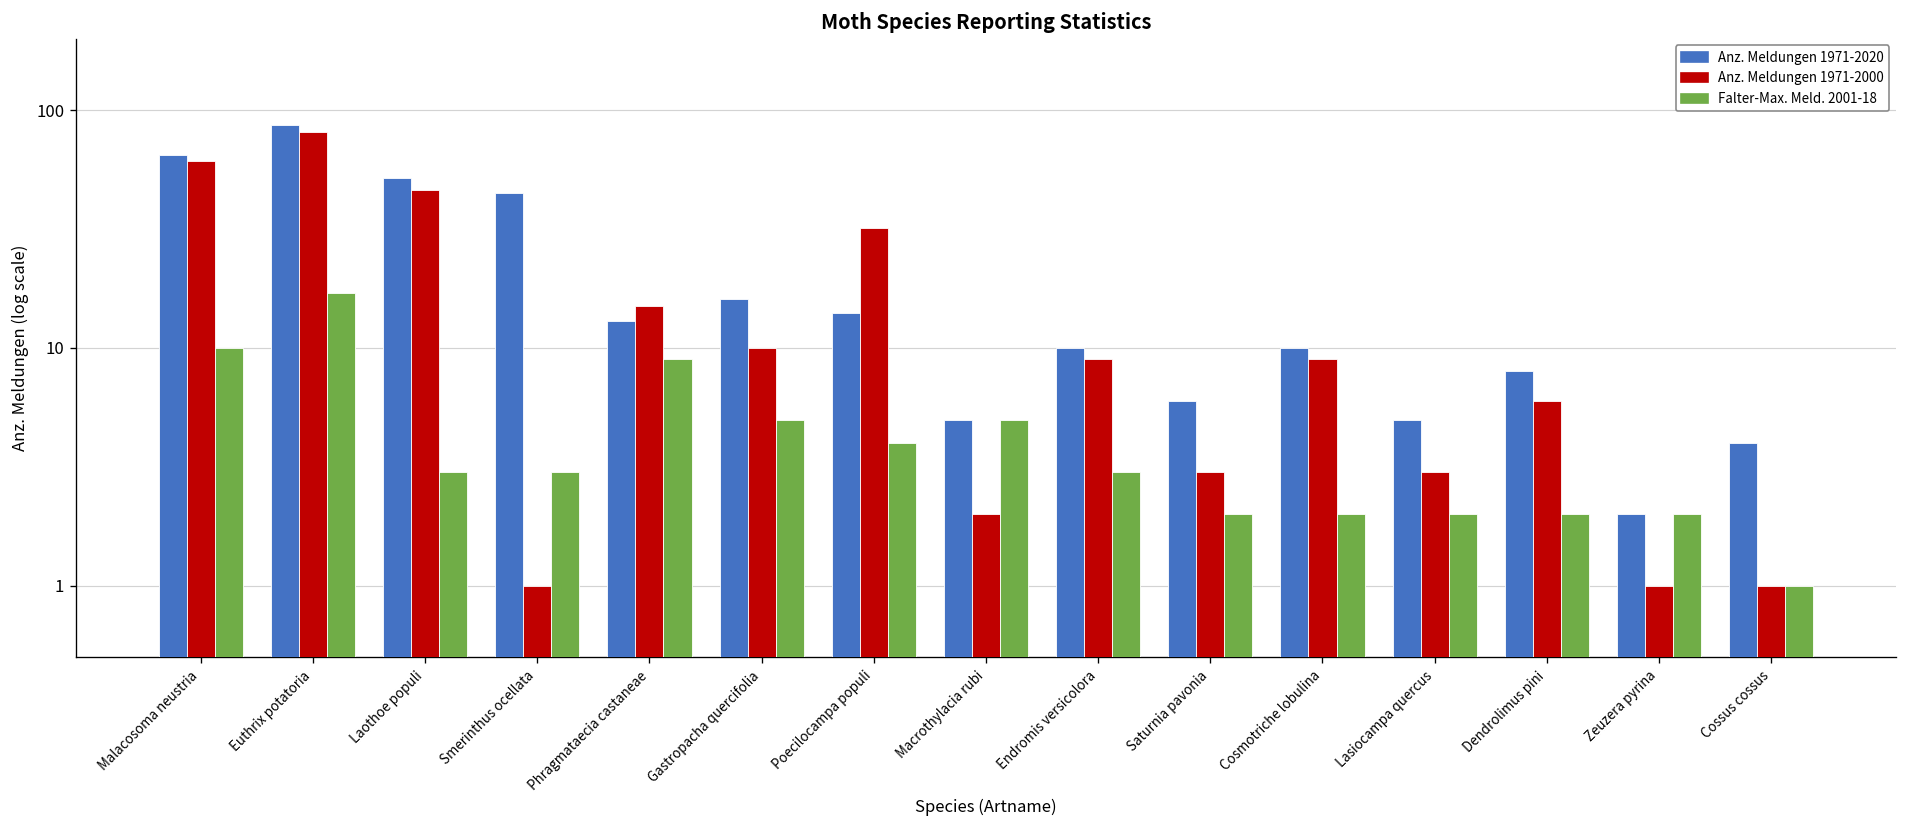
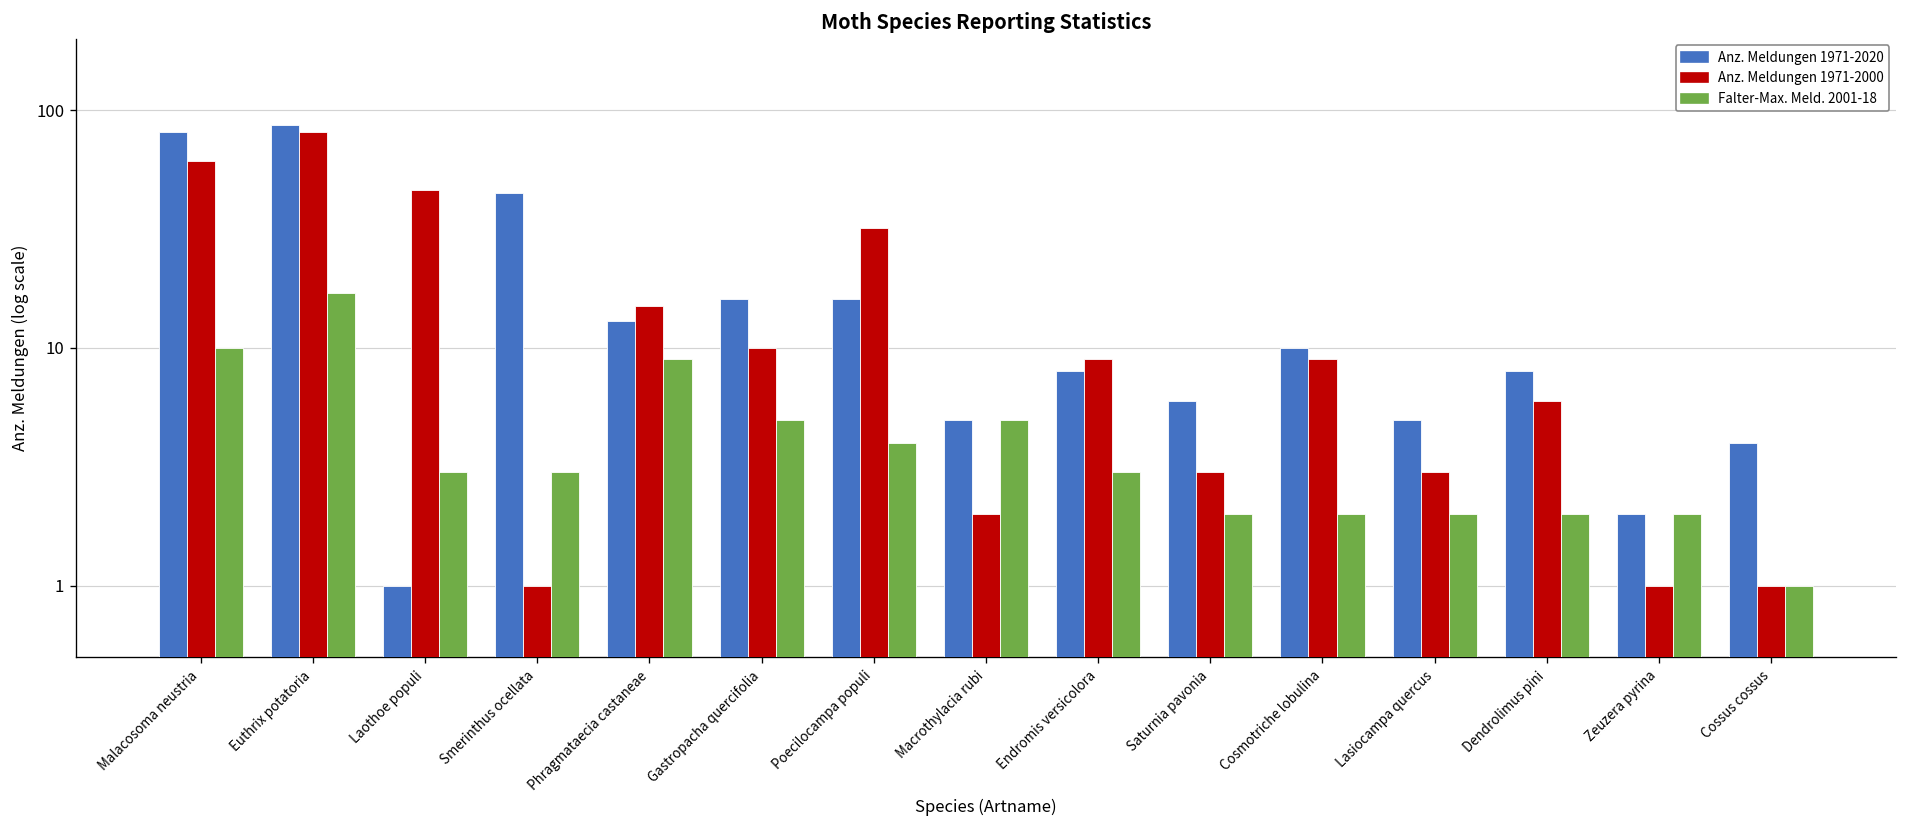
  {
    "Anz. Meldungen 1971-2020": {
-     "Malacosoma neustria": 65,
+     "Malacosoma neustria": 81,
      "Euthrix potatoria": 90,
-     "Laothoe populi": 52,
+     "Laothoe populi": 1,
      "Smerinthus ocellata": 45,
      "Phragmataecia castaneae": 13,
      "Gastropacha quercifolia": 16,
-     "Poecilocampa populi": 14,
+     "Poecilocampa populi": 16,
      "Macrothylacia rubi": 5,
-     "Endromis versicolora": 10,
+     "Endromis versicolora": 8,
      "Saturnia pavonia": 6,
      "Cosmotriche lobulina": 10,
      "Lasiocampa quercus": 5,
      "Dendrolimus pini": 8,
      "Zeuzera pyrina": 2,
      "Cossus cossus": 4
    },
    "Anz. Meldungen 1971-2000": {
      "Malacosoma neustria": 61,
      "Euthrix potatoria": 81,
      "Laothoe populi": 46,
      "Smerinthus ocellata": 1,
      "Phragmataecia castaneae": 15,
      "Gastropacha quercifolia": 10,
      "Poecilocampa populi": 32,
      "Macrothylacia rubi": 2,
      "Endromis versicolora": 9,
      "Saturnia pavonia": 3,
      "Cosmotriche lobulina": 9,
      "Lasiocampa quercus": 3,
      "Dendrolimus pini": 6,
      "Zeuzera pyrina": 1,
      "Cossus cossus": 1
    },
    "Falter-Max. Meld. 2001-18": {
      "Malacosoma neustria": 10,
      "Euthrix potatoria": 17,
      "Laothoe populi": 3,
      "Smerinthus ocellata": 3,
      "Phragmataecia castaneae": 9,
      "Gastropacha quercifolia": 5,
      "Poecilocampa populi": 4,
      "Macrothylacia rubi": 5,
      "Endromis versicolora": 3,
      "Saturnia pavonia": 2,
      "Cosmotriche lobulina": 2,
      "Lasiocampa quercus": 2,
      "Dendrolimus pini": 2,
      "Zeuzera pyrina": 2,
      "Cossus cossus": 1
    }
  }
